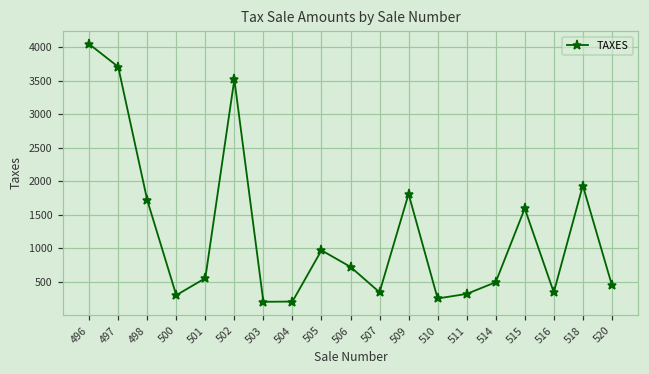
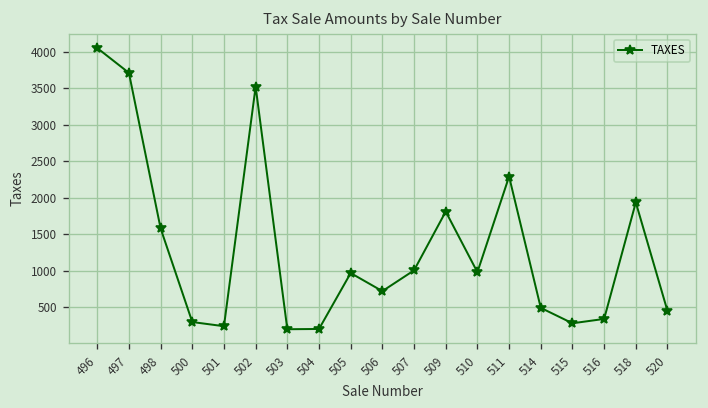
  {
    "496": 4100,
    "497": 3700,
-   "498": 1700,
+   "498": 1600,
    "500": 300,
-   "501": 600,
+   "501": 200,
    "502": 3500,
    "503": 200,
    "504": 200,
    "505": 1000,
    "506": 700,
-   "507": 300,
+   "507": 1000,
    "509": 1800,
-   "510": 200,
-   "511": 300,
+   "510": 1000,
+   "511": 2300,
    "514": 500,
-   "515": 1600,
+   "515": 300,
    "516": 300,
    "518": 1900,
    "520": 400
  }
